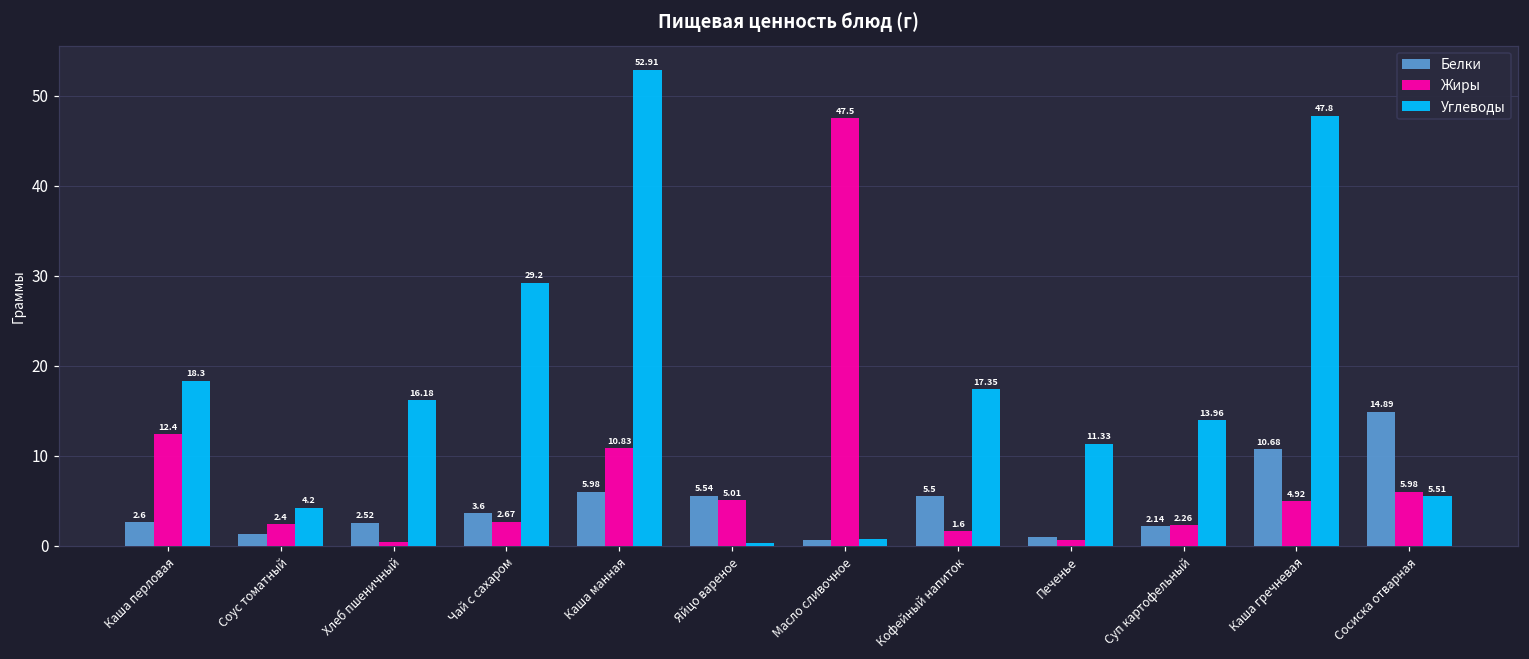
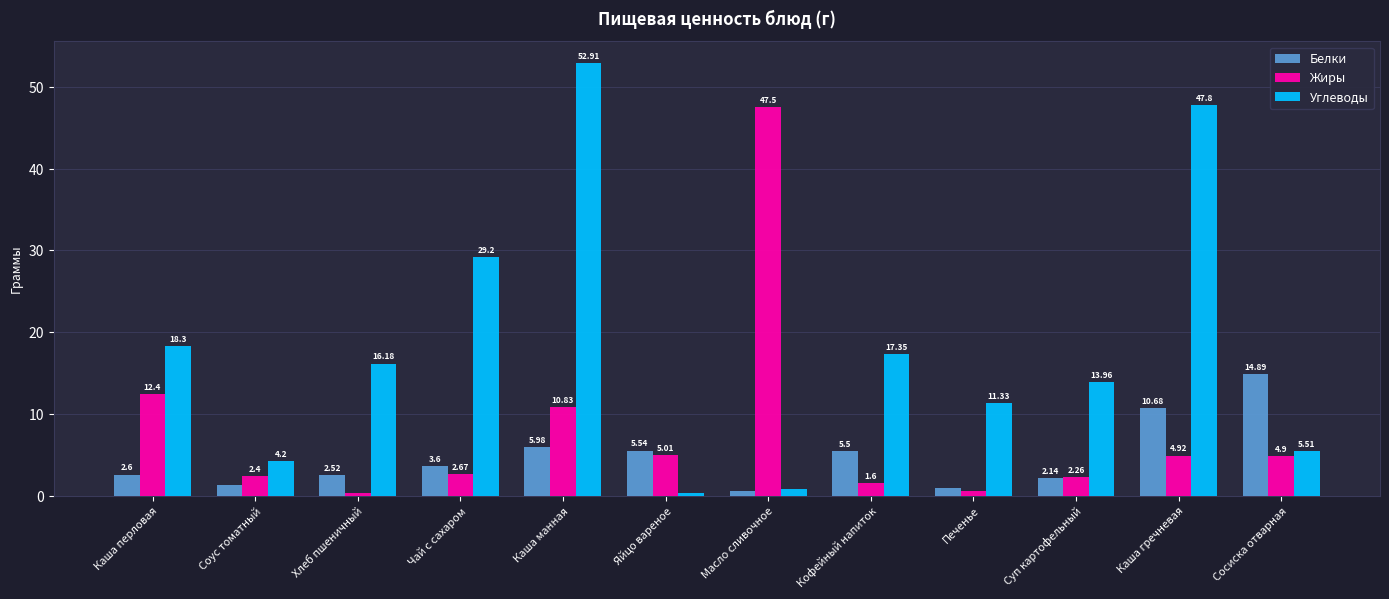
  {
    "Белки": {
      "Каша перловая": 2.6,
      "Хлеб пшеничный": 2.52,
      "Чай с сахаром": 3.6,
      "Каша манная": 5.98,
      "Яйцо вареное": 5.54,
      "Кофейный напиток": 5.5,
      "Суп картофельный": 2.14,
      "Каша гречневая": 10.68,
      "Сосиска отварная": 14.89
    },
    "Жиры": {
      "Каша перловая": 12.4,
      "Соус томатный": 2.4,
      "Чай с сахаром": 2.67,
      "Каша манная": 10.83,
      "Яйцо вареное": 5.01,
      "Масло сливочное": 47.5,
      "Кофейный напиток": 1.6,
      "Суп картофельный": 2.26,
      "Каша гречневая": 4.92,
-     "Сосиска отварная": 5.98
+     "Сосиска отварная": 4.9
    },
    "Углеводы": {
      "Каша перловая": 18.3,
      "Соус томатный": 4.2,
      "Хлеб пшеничный": 16.18,
      "Чай с сахаром": 29.2,
      "Каша манная": 52.91,
      "Кофейный напиток": 17.35,
      "Печенье": 11.33,
      "Суп картофельный": 13.96,
      "Каша гречневая": 47.8,
      "Сосиска отварная": 5.51
    }
  }
